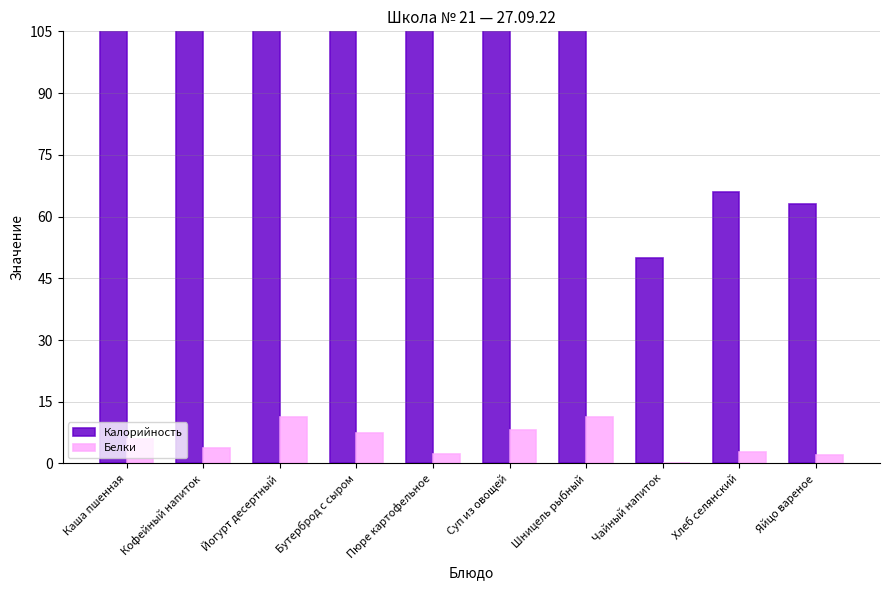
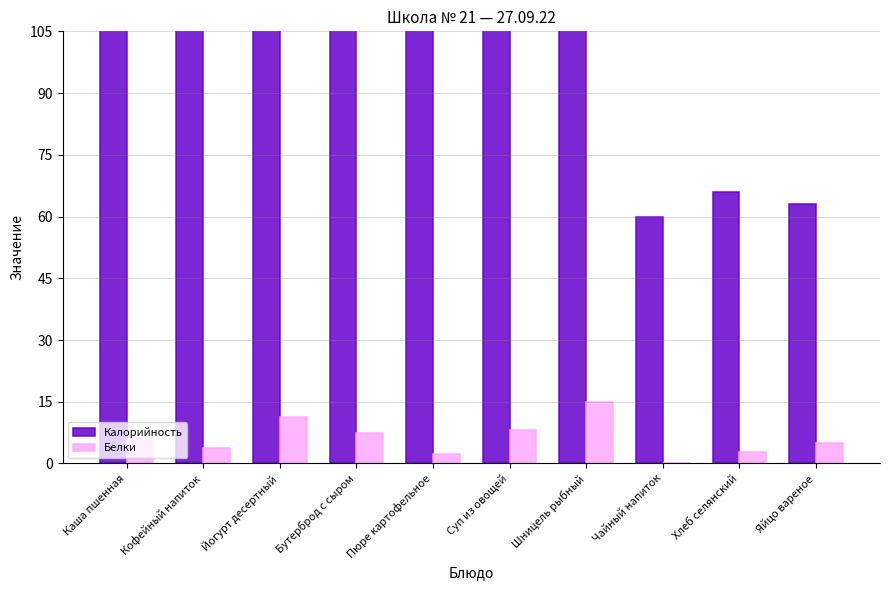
  {
    "Калорийность": {
-     "Чайный напиток": 50,
+     "Чайный напиток": 60,
      "Хлеб селянский": 66,
      "Яйцо вареное": 63
    },
    "Белки": {
      "Кофейный напиток": 4,
      "Йогурт десертный": 11,
      "Бутерброд с сыром": 7,
      "Пюре картофельное": 2,
      "Суп из овощей": 8,
-     "Шницель рыбный": 11,
+     "Шницель рыбный": 15,
      "Хлеб селянский": 3,
-     "Яйцо вареное": 2
+     "Яйцо вареное": 5
    }
  }
